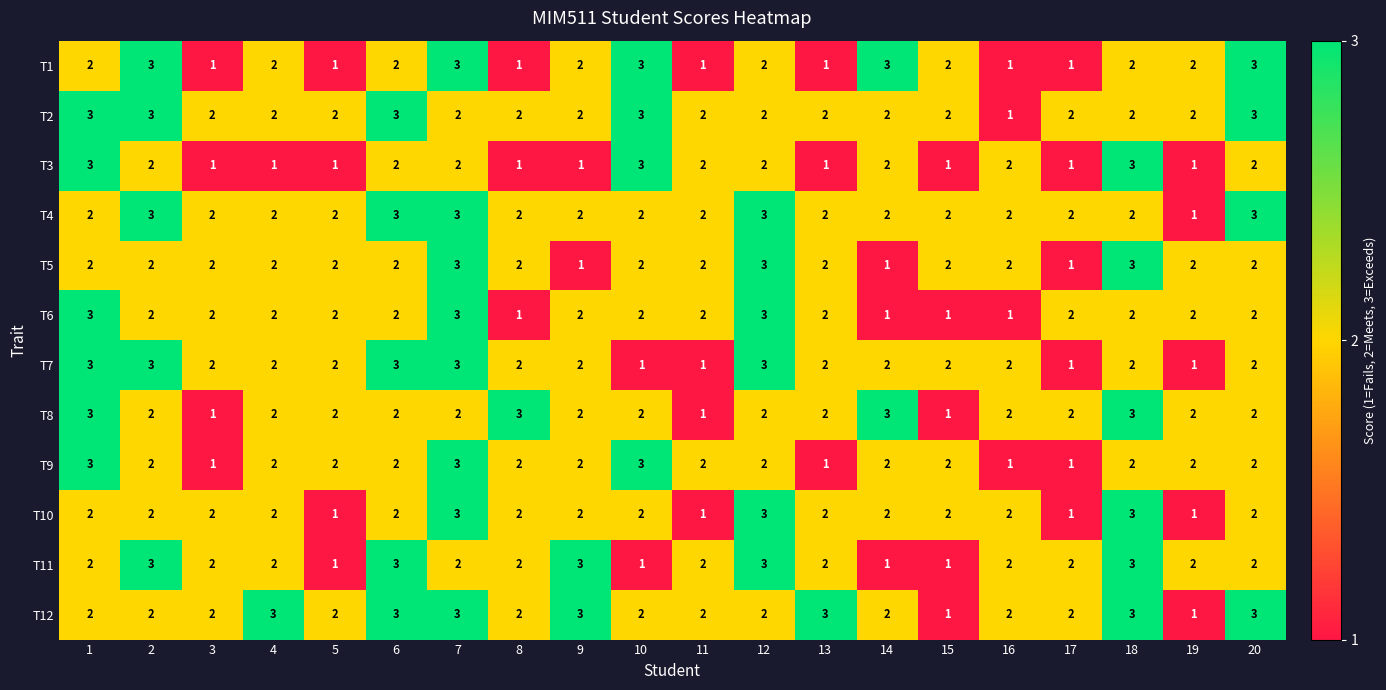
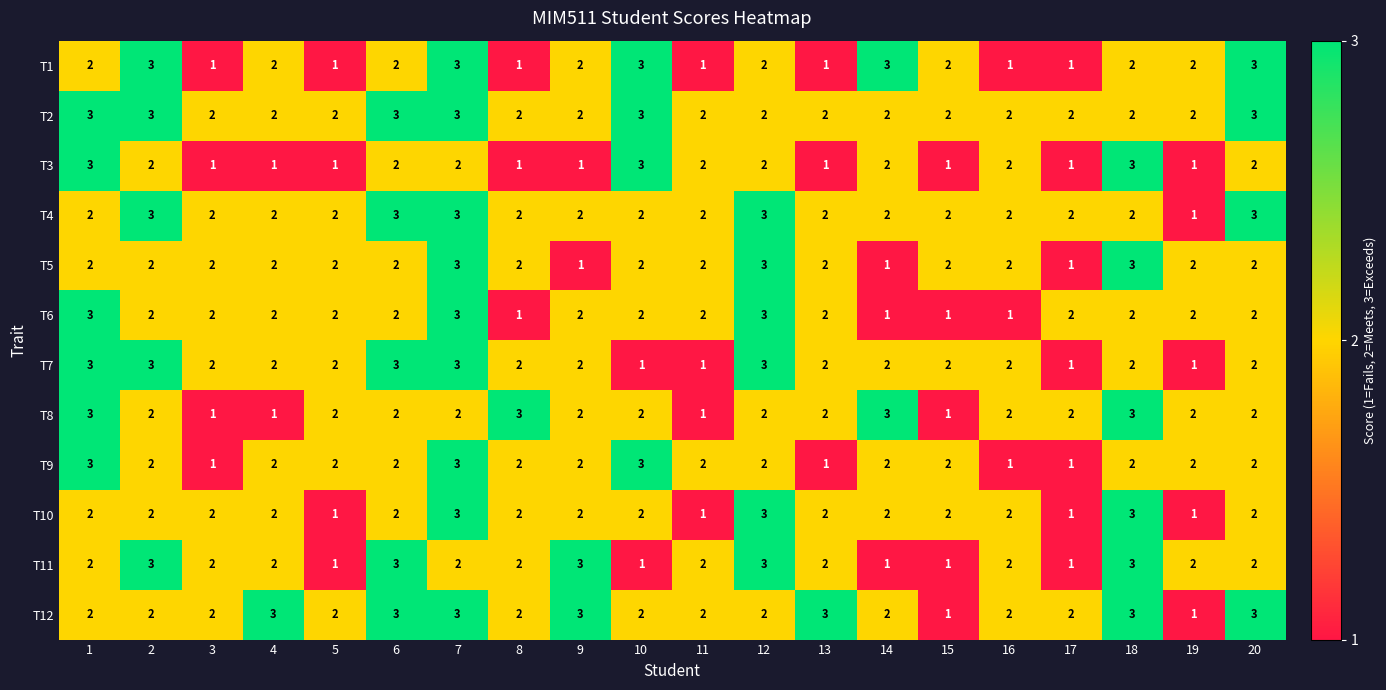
  {
    "T2": {
      "1": 3,
      "2": 3,
      "3": 2,
      "4": 2,
      "5": 2,
      "6": 3,
-     "7": 2,
+     "7": 3,
      "8": 2,
      "9": 2,
      "10": 3,
      "11": 2,
      "12": 2,
      "13": 2,
      "14": 2,
      "15": 2,
-     "16": 1,
+     "16": 2,
      "17": 2,
      "18": 2,
      "19": 2,
      "20": 3
    },
    "T8": {
      "1": 3,
      "2": 2,
      "3": 1,
-     "4": 2,
+     "4": 1,
      "5": 2,
      "6": 2,
      "7": 2,
      "8": 3,
      "9": 2,
      "10": 2,
      "11": 1,
      "12": 2,
      "13": 2,
      "14": 3,
      "15": 1,
      "16": 2,
      "17": 2,
      "18": 3,
      "19": 2,
      "20": 2
    },
    "T11": {
      "1": 2,
      "2": 3,
      "3": 2,
      "4": 2,
      "5": 1,
      "6": 3,
      "7": 2,
      "8": 2,
      "9": 3,
      "10": 1,
      "11": 2,
      "12": 3,
      "13": 2,
      "14": 1,
      "15": 1,
      "16": 2,
-     "17": 2,
+     "17": 1,
      "18": 3,
      "19": 2,
      "20": 2
    }
  }
